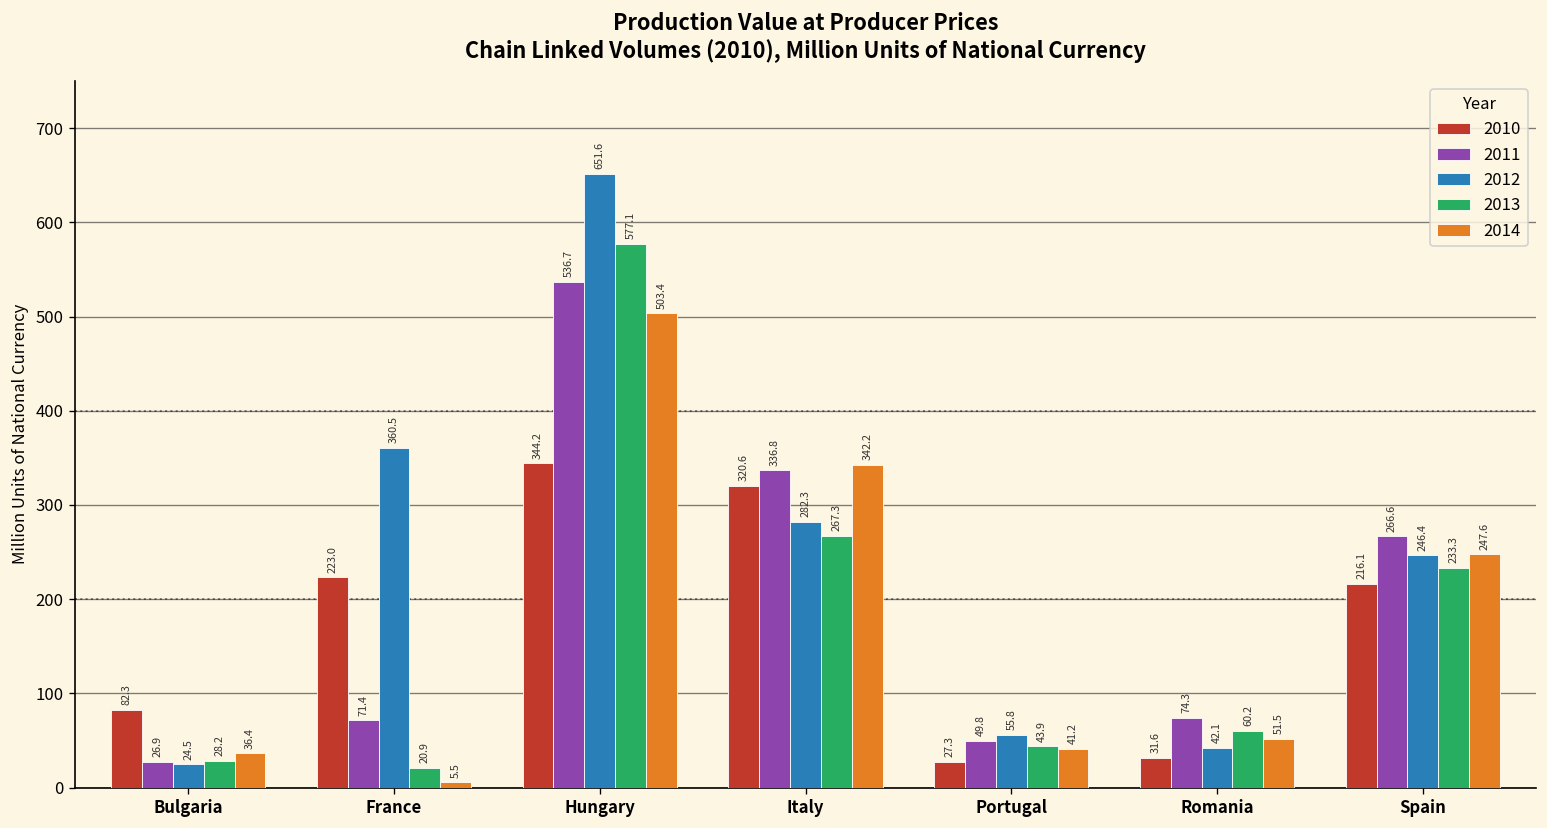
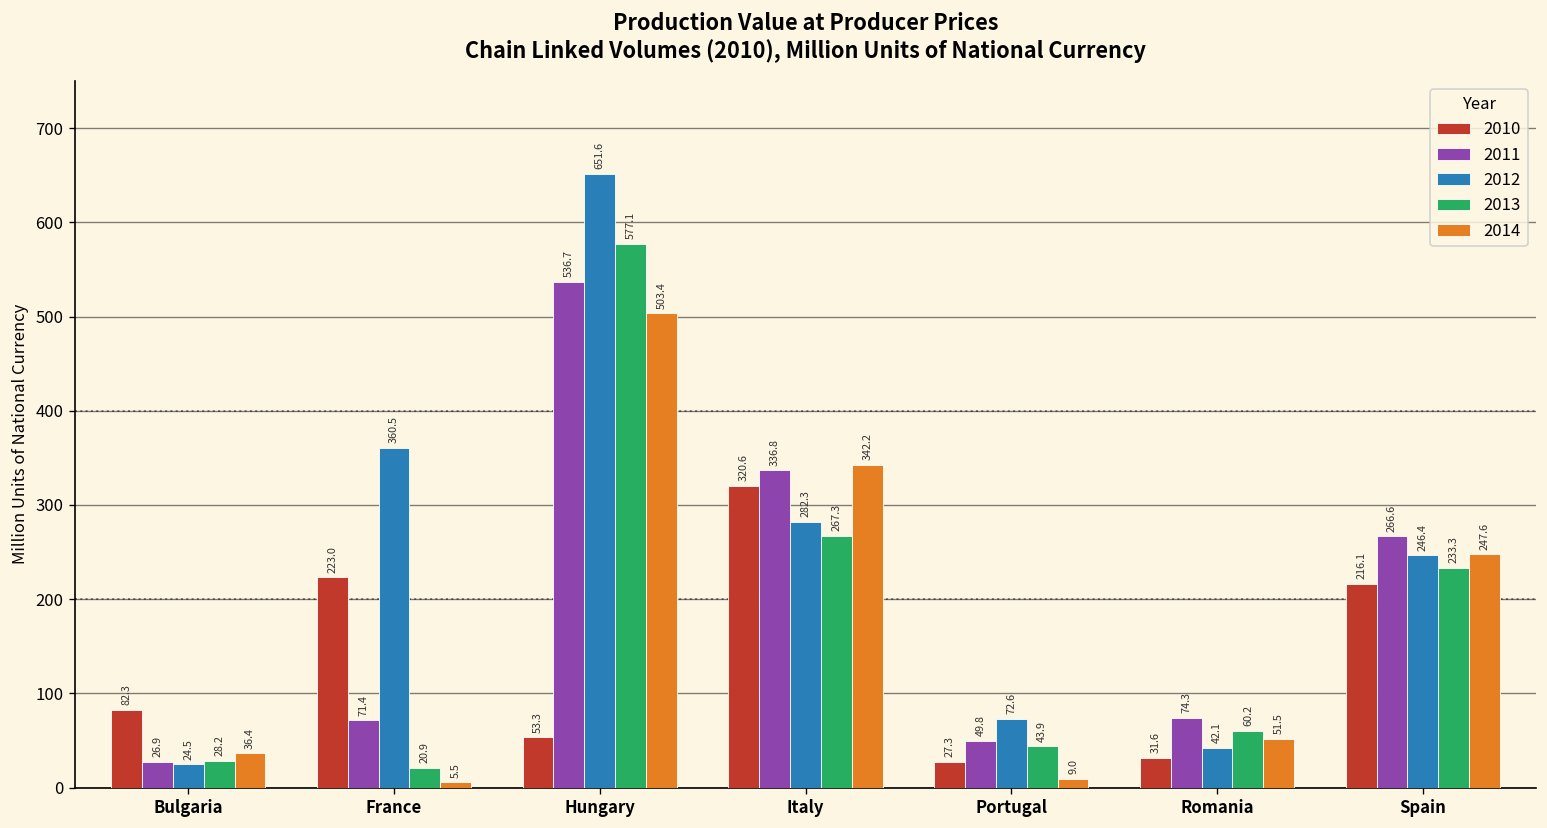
  {
    "2010": {
      "Bulgaria": 82.3,
      "France": 223.0,
-     "Hungary": 344.2,
+     "Hungary": 53.3,
      "Italy": 320.6,
      "Portugal": 27.3,
      "Romania": 31.6,
      "Spain": 216.1
    },
    "2011": {
      "Bulgaria": 26.9,
      "France": 71.4,
      "Hungary": 536.7,
      "Italy": 336.8,
      "Portugal": 49.8,
      "Romania": 74.3,
      "Spain": 266.6
    },
    "2012": {
      "Bulgaria": 24.5,
      "France": 360.5,
      "Hungary": 651.6,
      "Italy": 282.3,
-     "Portugal": 55.8,
+     "Portugal": 72.6,
      "Romania": 42.1,
      "Spain": 246.4
    },
    "2013": {
      "Bulgaria": 28.2,
      "France": 20.9,
      "Hungary": 577.1,
      "Italy": 267.3,
      "Portugal": 43.9,
      "Romania": 60.2,
      "Spain": 233.3
    },
    "2014": {
      "Bulgaria": 36.4,
      "France": 5.5,
      "Hungary": 503.4,
      "Italy": 342.2,
-     "Portugal": 41.2,
+     "Portugal": 9.0,
      "Romania": 51.5,
      "Spain": 247.6
    }
  }
